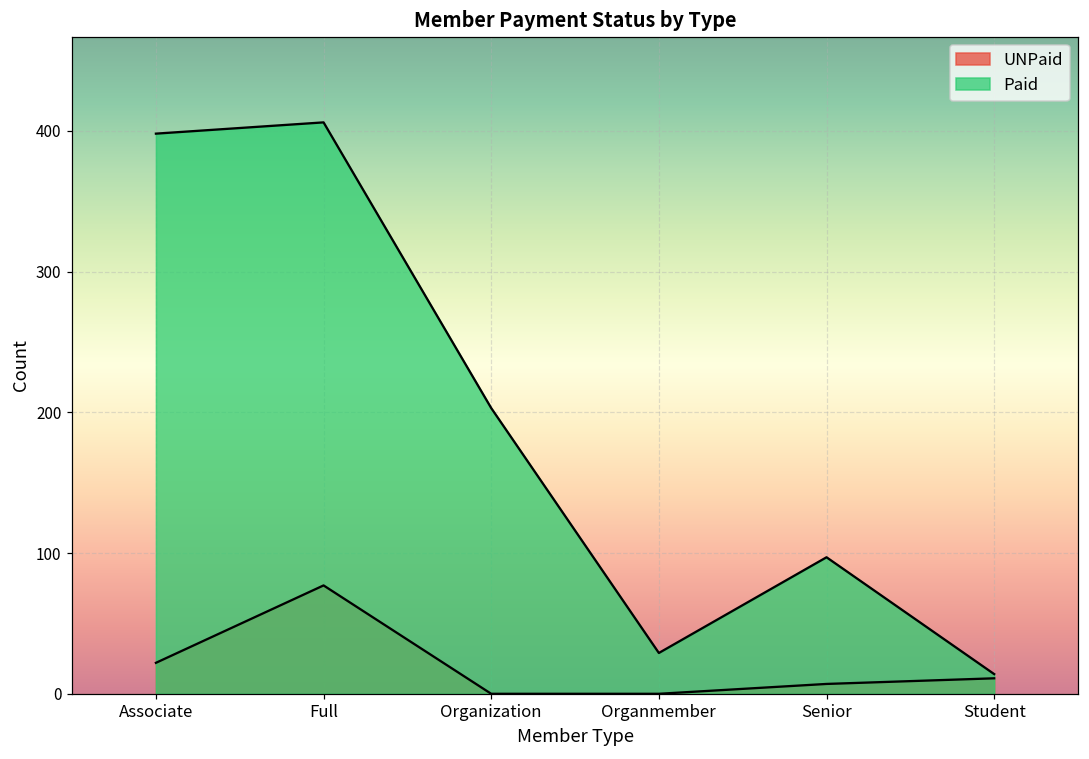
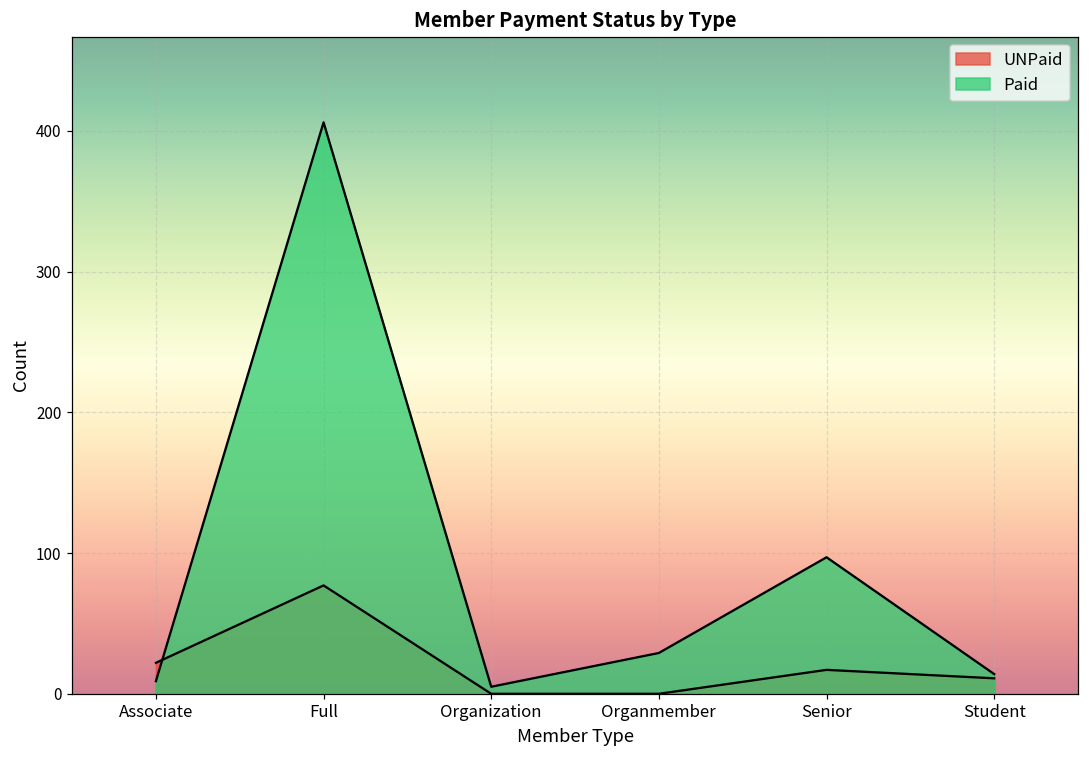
  {
    "UNPaid": {
      "Associate": 22,
      "Full": 77,
      "Organization": 0,
      "Organmember": 0,
-     "Senior": 7,
+     "Senior": 17,
      "Student": 11
    },
    "Paid": {
-     "Associate": 398,
+     "Associate": 9,
      "Full": 406,
-     "Organization": 203,
+     "Organization": 5,
      "Organmember": 29,
      "Senior": 97,
      "Student": 14
    }
  }
